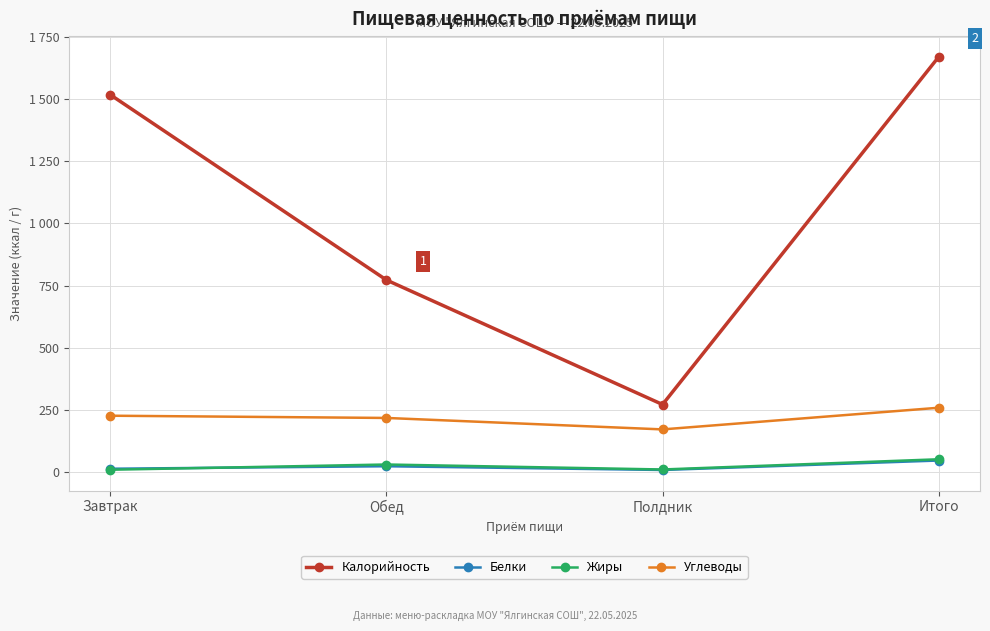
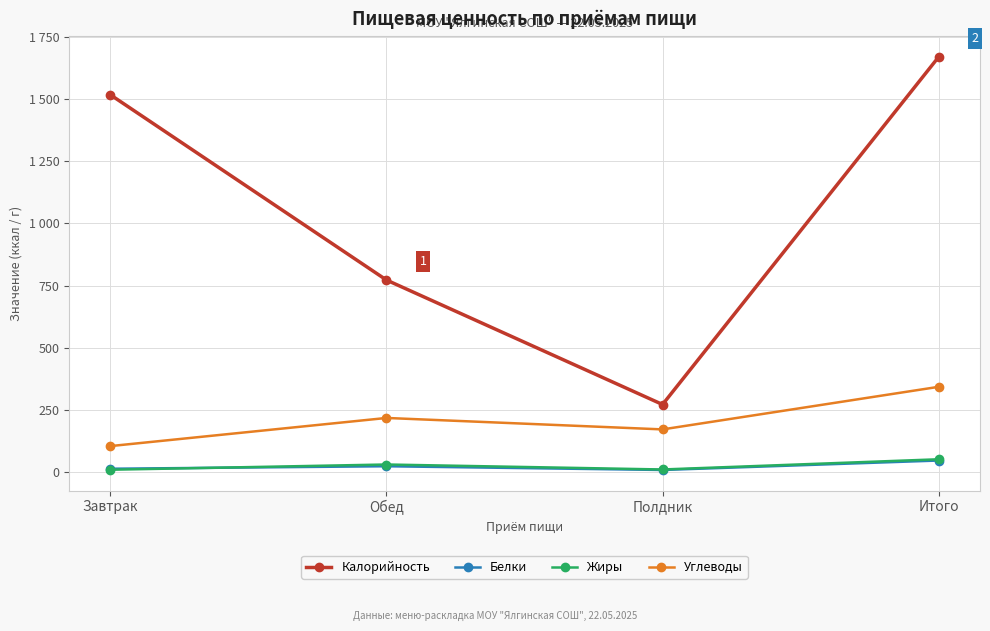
  {
    "Калорийность": {
      "Завтрак": 1520,
      "Обед": 770,
      "Полдник": 270,
      "Итого": 1670
    },
    "Углеводы": {
-     "Завтрак": 230,
+     "Завтрак": 110,
      "Обед": 220,
      "Полдник": 170,
-     "Итого": 260
+     "Итого": 340
    }
  }
